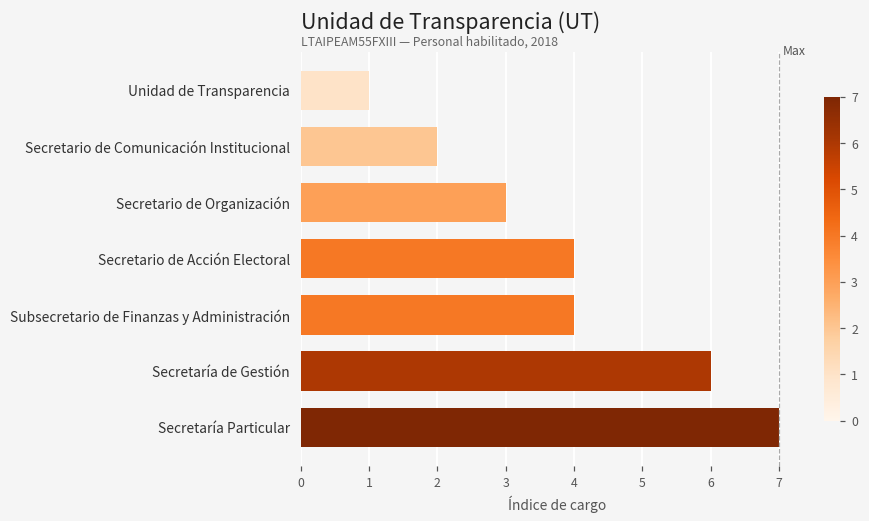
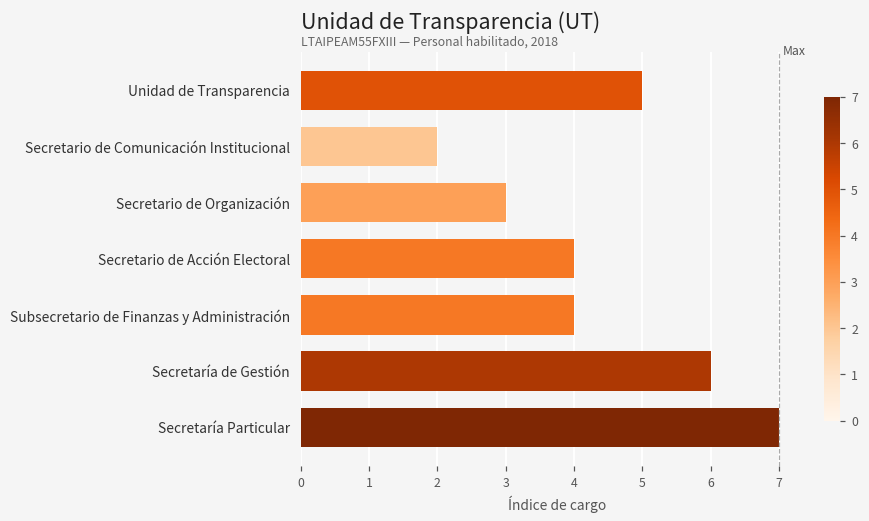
  {
-   "Unidad de Transparencia": 1,
+   "Unidad de Transparencia": 5,
    "Secretario de Comunicación Institucional": 2,
    "Secretario de Organización": 3,
    "Secretario de Acción Electoral": 4,
    "Subsecretario de Finanzas y Administración": 4,
    "Secretaría de Gestión": 6,
    "Secretaría Particular": 7
  }
